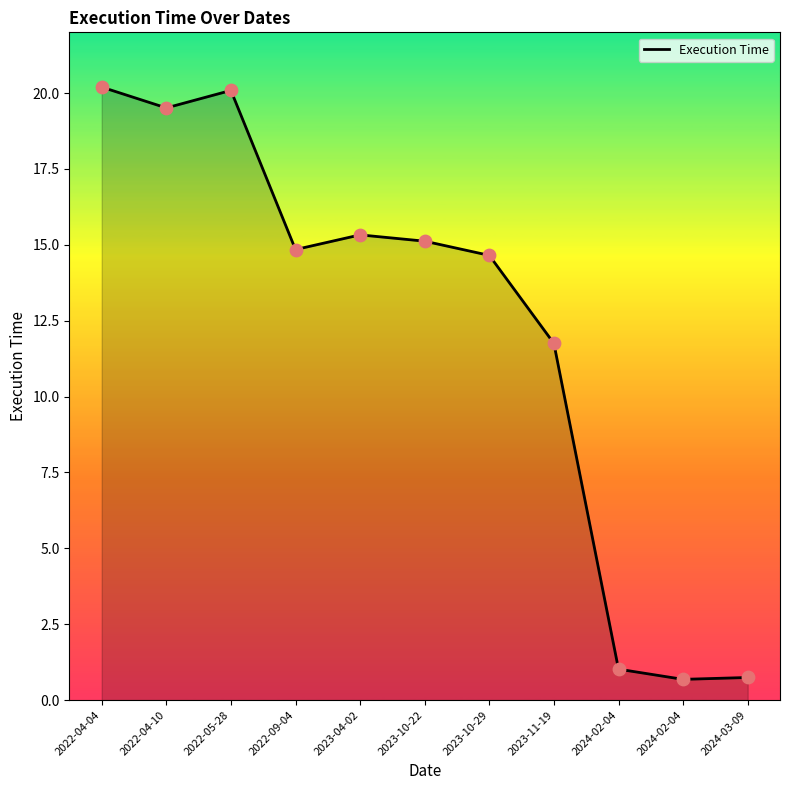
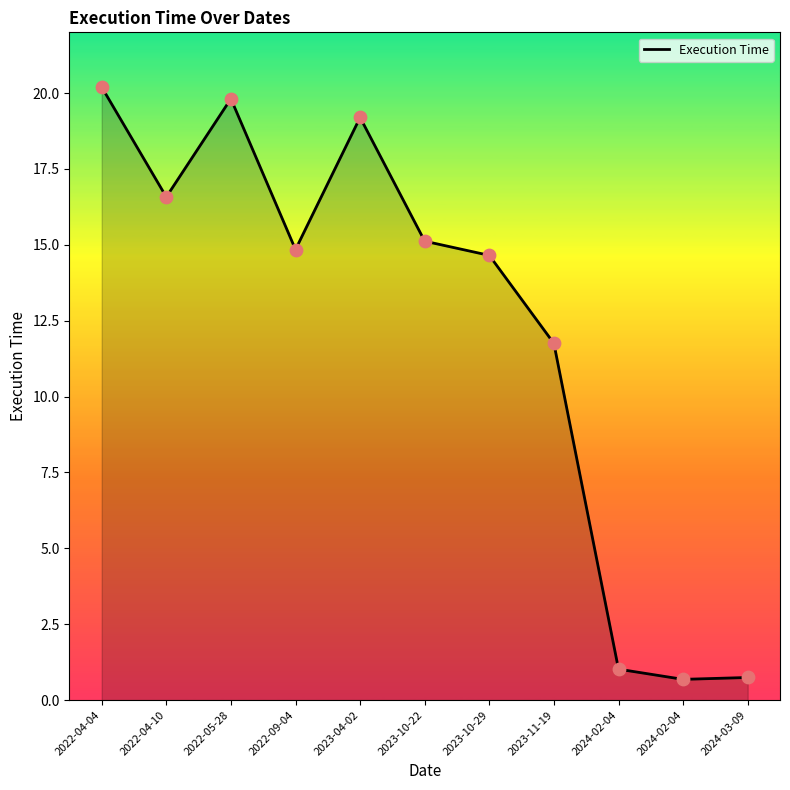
  {
    "2022-04-04": 20.2,
-   "2022-04-10": 19.5,
-   "2022-05-28": 20.1,
+   "2022-04-10": 16.6,
+   "2022-05-28": 19.8,
    "2022-09-04": 14.8,
-   "2023-04-02": 15.3,
+   "2023-04-02": 19.2,
    "2023-10-22": 15.1,
    "2023-10-29": 14.7,
    "2023-11-19": 11.8,
    "2024-03-09": 0.7
  }
